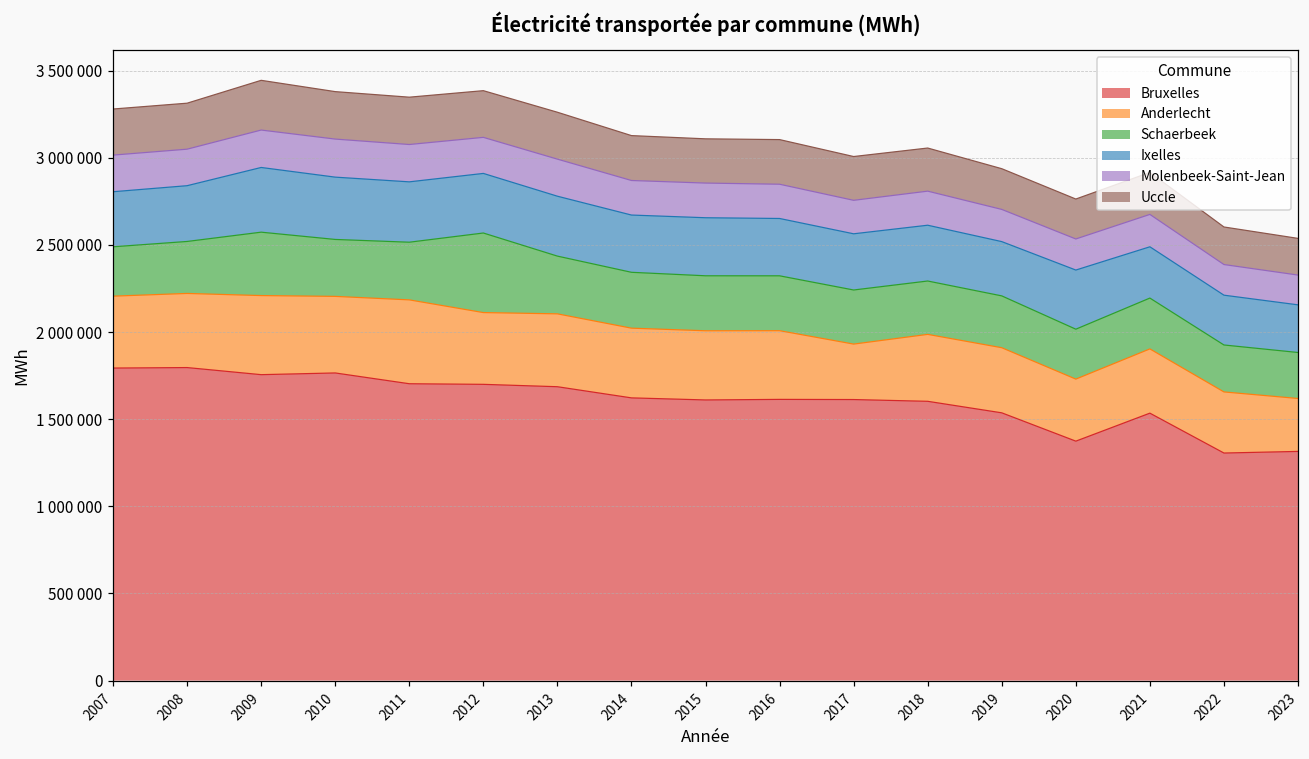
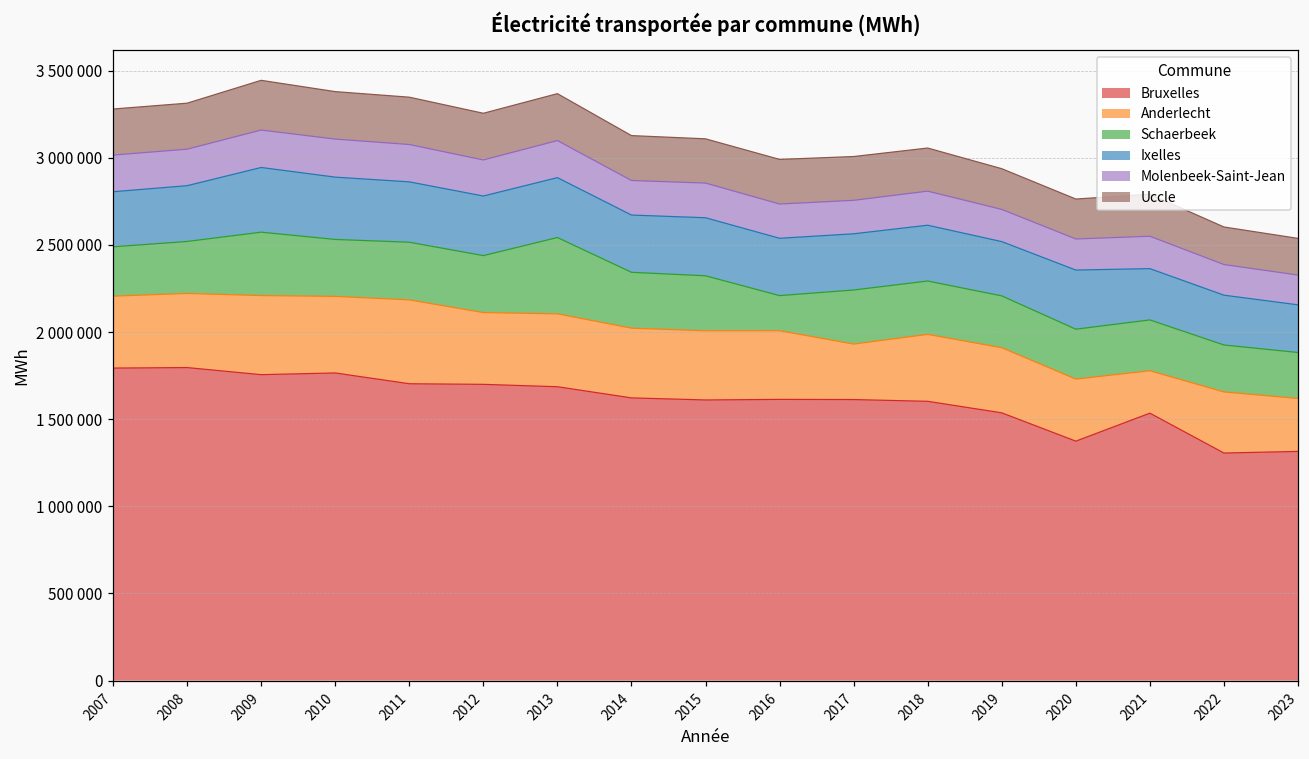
  {
    "Bruxelles": {
      "2007": 1790000,
      "2008": 1800000,
      "2009": 1760000,
      "2010": 1770000,
      "2011": 1700000,
      "2012": 1700000,
      "2013": 1690000,
      "2014": 1620000,
      "2015": 1610000,
      "2016": 1610000,
      "2017": 1610000,
      "2018": 1600000,
      "2019": 1540000,
      "2020": 1370000,
      "2021": 1530000,
      "2022": 1310000,
      "2023": 1320000
    },
    "Anderlecht": {
      "2007": 410000,
      "2008": 430000,
      "2009": 450000,
      "2010": 440000,
      "2011": 480000,
      "2012": 410000,
      "2013": 420000,
      "2014": 400000,
      "2015": 400000,
      "2016": 390000,
      "2017": 320000,
      "2018": 380000,
      "2019": 370000,
      "2020": 360000,
-     "2021": 370000,
+     "2021": 240000,
      "2022": 350000,
      "2023": 300000
    },
    "Schaerbeek": {
      "2007": 280000,
      "2008": 300000,
      "2009": 360000,
      "2010": 330000,
      "2011": 330000,
-     "2012": 460000,
-     "2013": 330000,
+     "2012": 330000,
+     "2013": 440000,
      "2014": 320000,
      "2015": 320000,
-     "2016": 310000,
+     "2016": 200000,
      "2017": 310000,
      "2018": 310000,
      "2019": 300000,
      "2020": 290000,
      "2021": 290000,
      "2022": 270000,
      "2023": 260000
    },
    "Ixelles": {
      "2007": 320000,
      "2008": 320000,
      "2009": 370000,
      "2010": 360000,
      "2011": 350000,
      "2012": 340000,
      "2013": 340000,
      "2014": 330000,
      "2015": 330000,
      "2016": 330000,
      "2017": 320000,
      "2018": 320000,
      "2019": 310000,
      "2020": 340000,
      "2021": 290000,
      "2022": 290000,
      "2023": 270000
    },
    "Molenbeek-Saint-Jean": {
      "2007": 210000,
      "2008": 210000,
      "2009": 210000,
      "2010": 220000,
      "2011": 210000,
      "2012": 210000,
      "2013": 210000,
      "2014": 200000,
      "2015": 200000,
      "2016": 200000,
      "2017": 190000,
      "2018": 200000,
      "2019": 180000,
      "2020": 180000,
      "2021": 190000,
      "2022": 180000,
      "2023": 170000
    },
    "Uccle": {
      "2007": 260000,
      "2008": 260000,
      "2009": 290000,
      "2010": 270000,
      "2011": 270000,
      "2012": 270000,
      "2013": 270000,
      "2014": 260000,
      "2015": 250000,
      "2016": 260000,
      "2017": 250000,
      "2018": 250000,
      "2019": 230000,
      "2020": 230000,
      "2022": 220000,
      "2023": 210000
    }
  }
